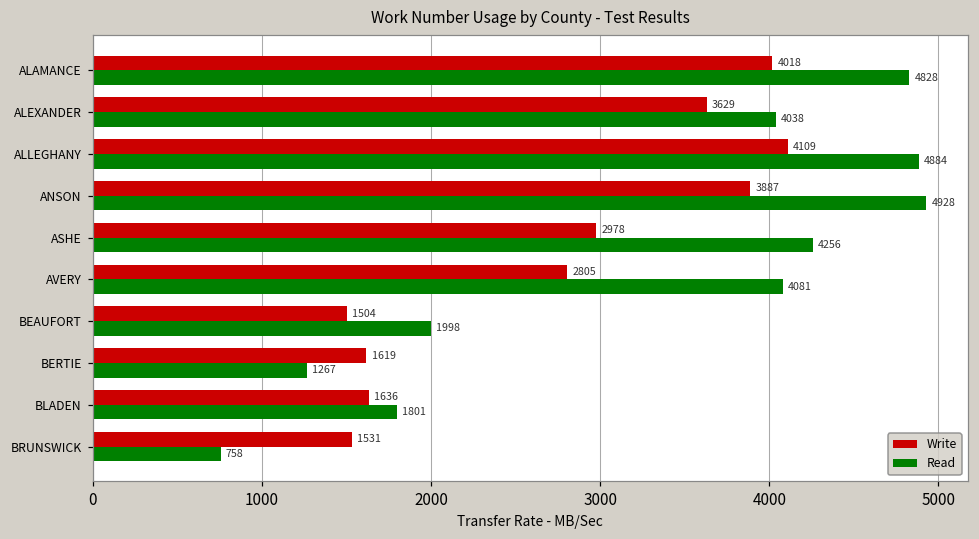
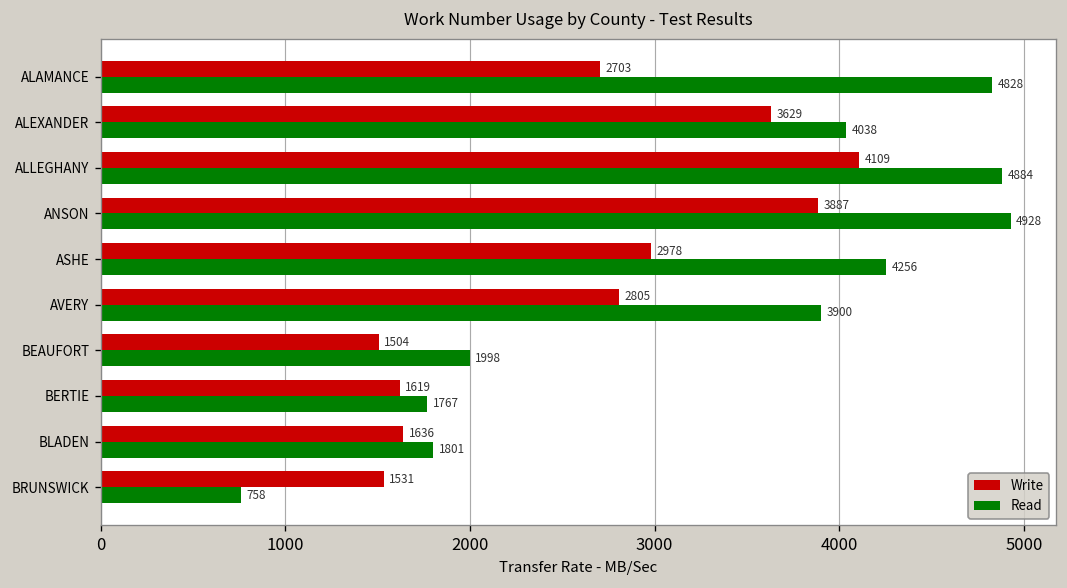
  {
    "Write": {
-     "ALAMANCE": 4018,
+     "ALAMANCE": 2703,
      "ALEXANDER": 3629,
      "ALLEGHANY": 4109,
      "ANSON": 3887,
      "ASHE": 2978,
      "AVERY": 2805,
      "BEAUFORT": 1504,
      "BERTIE": 1619,
      "BLADEN": 1636,
      "BRUNSWICK": 1531
    },
    "Read": {
      "ALAMANCE": 4828,
      "ALEXANDER": 4038,
      "ALLEGHANY": 4884,
      "ANSON": 4928,
      "ASHE": 4256,
-     "AVERY": 4081,
+     "AVERY": 3900,
      "BEAUFORT": 1998,
-     "BERTIE": 1267,
+     "BERTIE": 1767,
      "BLADEN": 1801,
      "BRUNSWICK": 758
    }
  }
